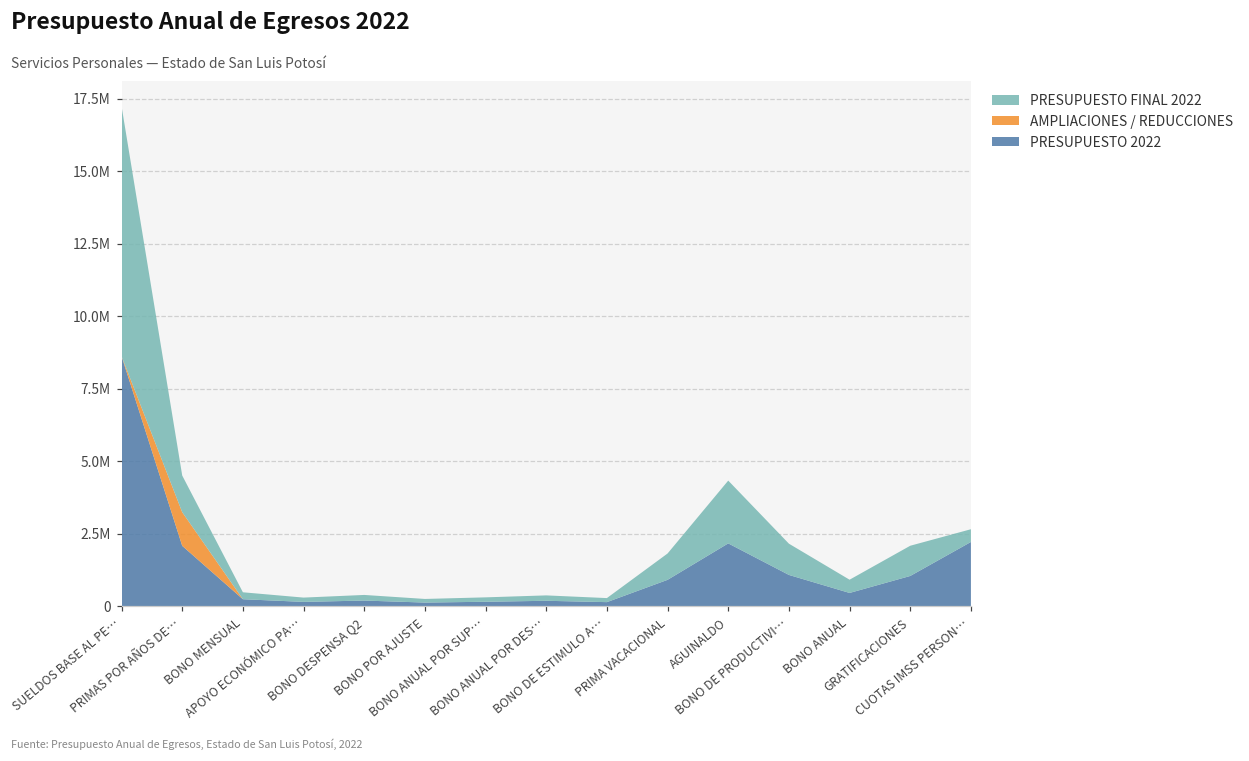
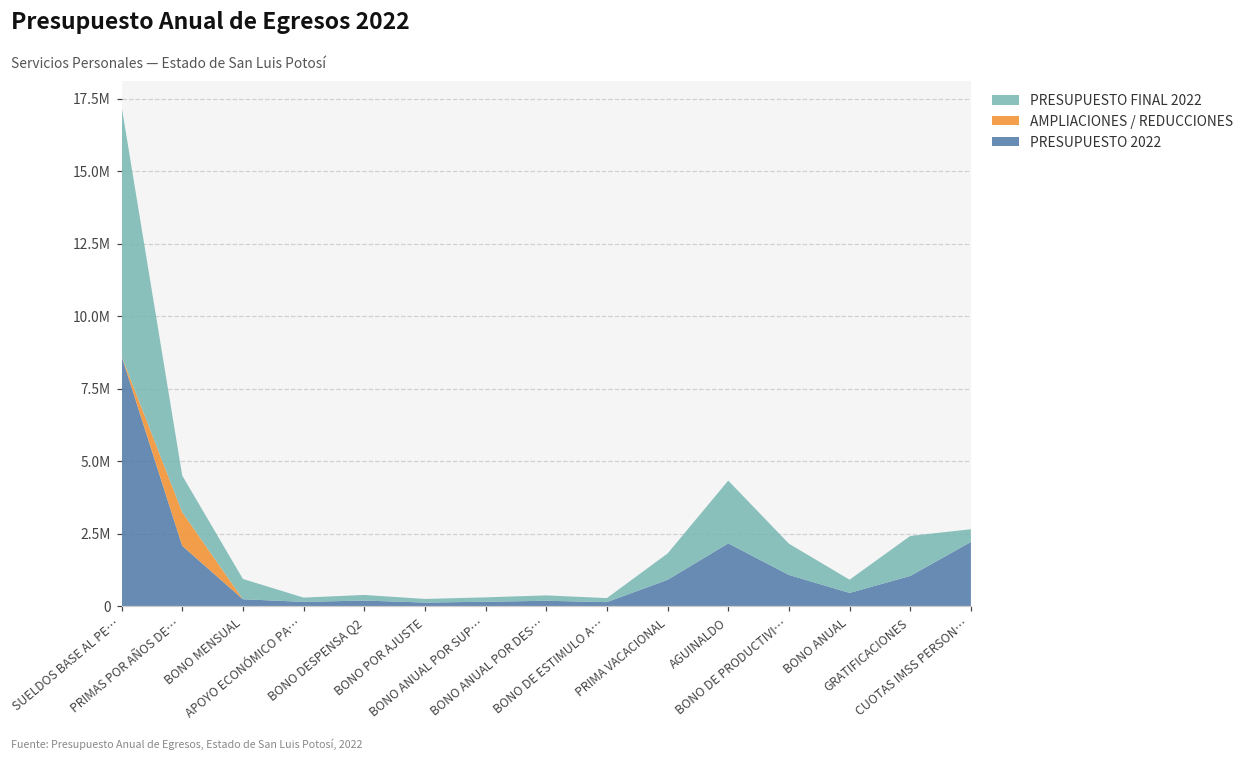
  {
    "PRESUPUESTO 2022": {
      "PRIMAS POR AÑOS DE…": 2100000
    },
    "AMPLIACIONES / REDUCCIONES": {
      "PRIMAS POR AÑOS DE…": 1200000
    },
    "PRESUPUESTO FINAL 2022": {
      "SUELDOS BASE AL PE…": 8600000,
      "PRIMAS POR AÑOS DE…": 1300000,
-     "BONO MENSUAL": 200000,
+     "BONO MENSUAL": 700000,
      "APOYO ECONÓMICO PA…": 100000,
      "BONO DESPENSA Q2": 200000,
      "BONO POR AJUSTE": 100000,
      "BONO ANUAL POR SUP…": 200000,
      "BONO ANUAL POR DES…": 200000,
      "BONO DE ESTIMULO A…": 100000,
      "PRIMA VACACIONAL": 900000,
      "AGUINALDO": 2200000,
      "BONO DE PRODUCTIVI…": 1100000,
      "BONO ANUAL": 500000,
-     "GRATIFICACIONES": 1000000,
+     "GRATIFICACIONES": 1400000,
      "CUOTAS IMSS PERSON…": 400000
    }
  }
